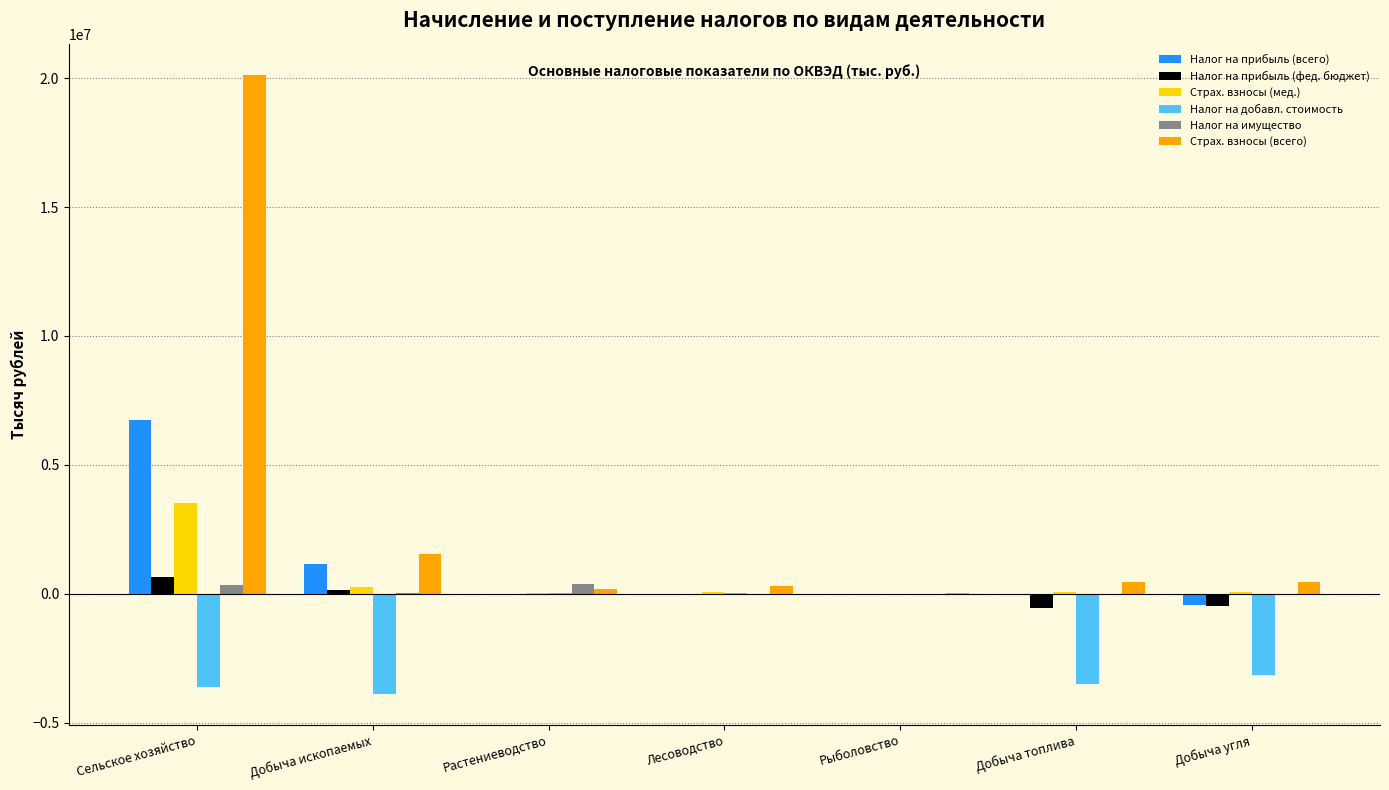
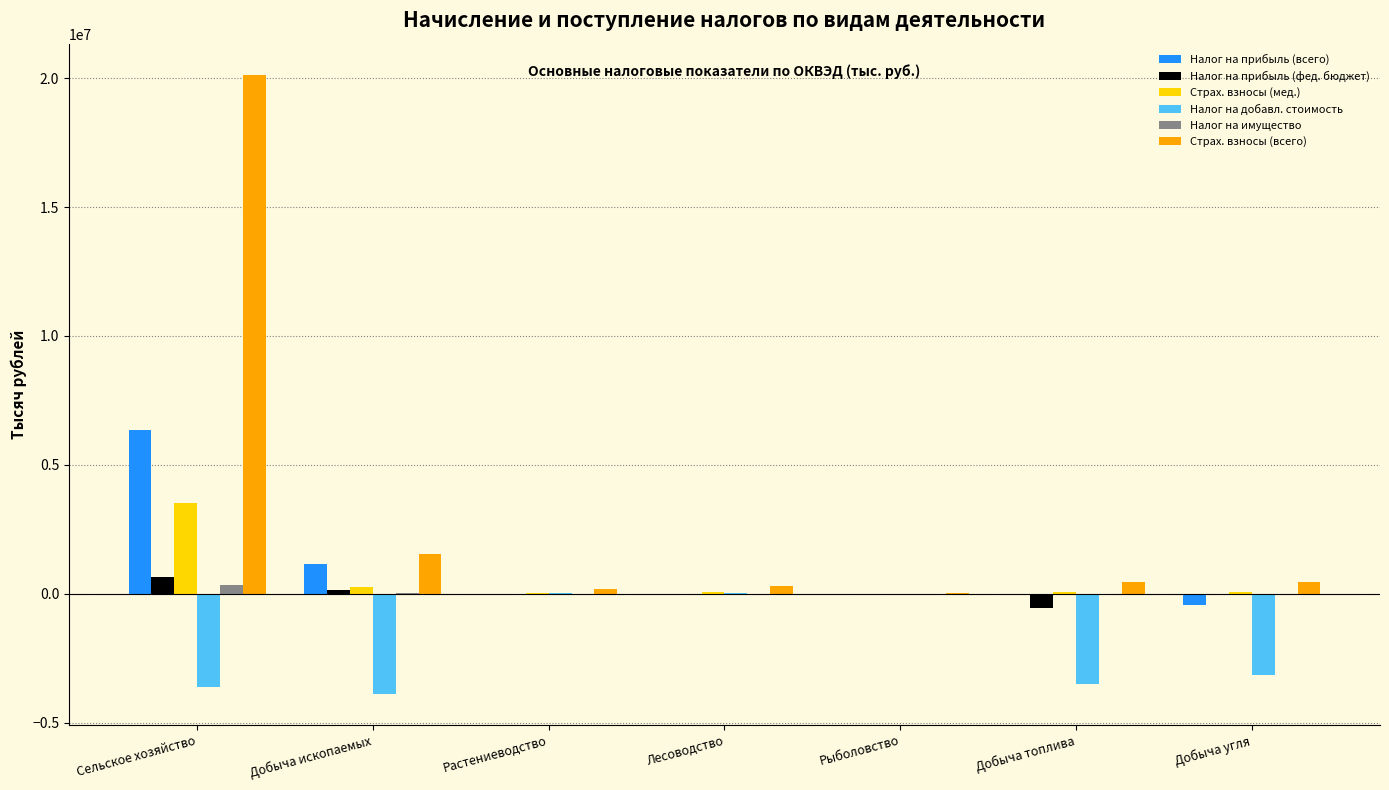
  {
    "Налог на прибыль (всего)": {
-     "Сельское хозяйство": 6700000,
+     "Сельское хозяйство": 6400000,
      "Добыча ископаемых": 1200000,
      "Добыча угля": -400000
    },
    "Налог на прибыль (фед. бюджет)": {
      "Сельское хозяйство": 700000,
      "Добыча ископаемых": 200000,
      "Рыболовство": 0,
      "Добыча топлива": -600000,
-     "Добыча угля": -500000
+     "Добыча угля": 0
    },
    "Налог на добавл. стоимость": {
      "Сельское хозяйство": -3600000,
      "Добыча ископаемых": -3900000,
      "Добыча топлива": -3500000,
      "Добыча угля": -3200000
    },
    "Налог на имущество": {
      "Сельское хозяйство": 300000,
-     "Растениеводство": 400000
+     "Растениеводство": 0
    }
  }
